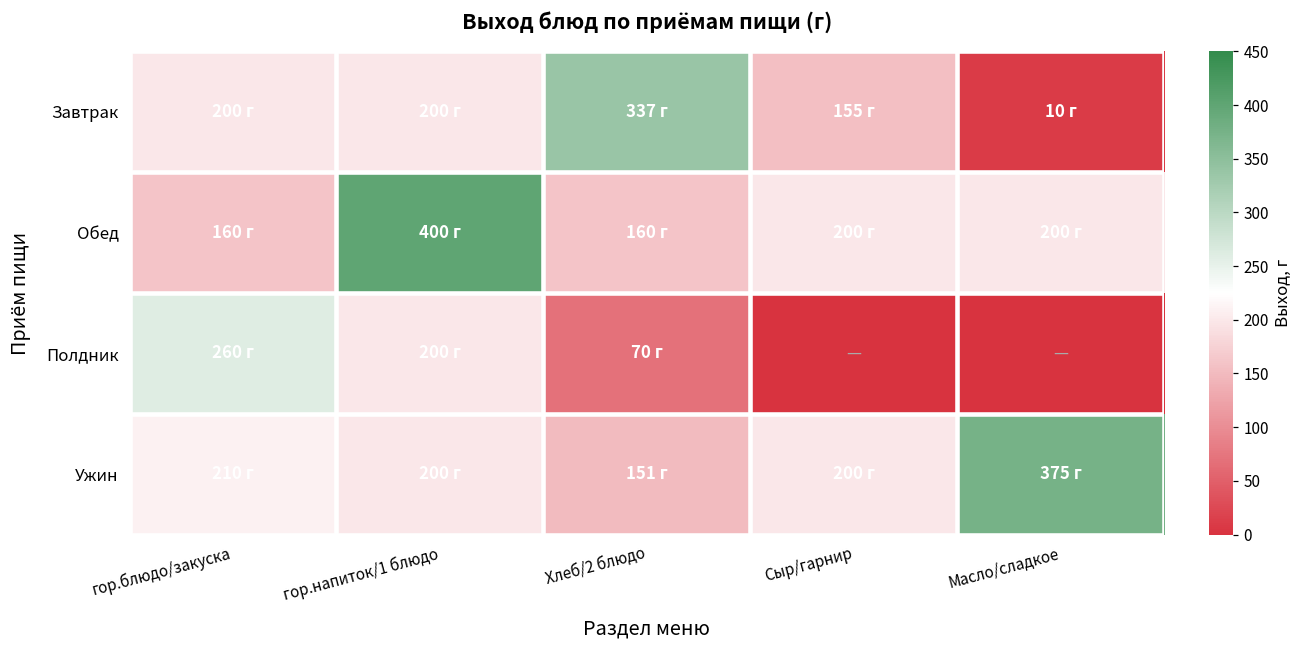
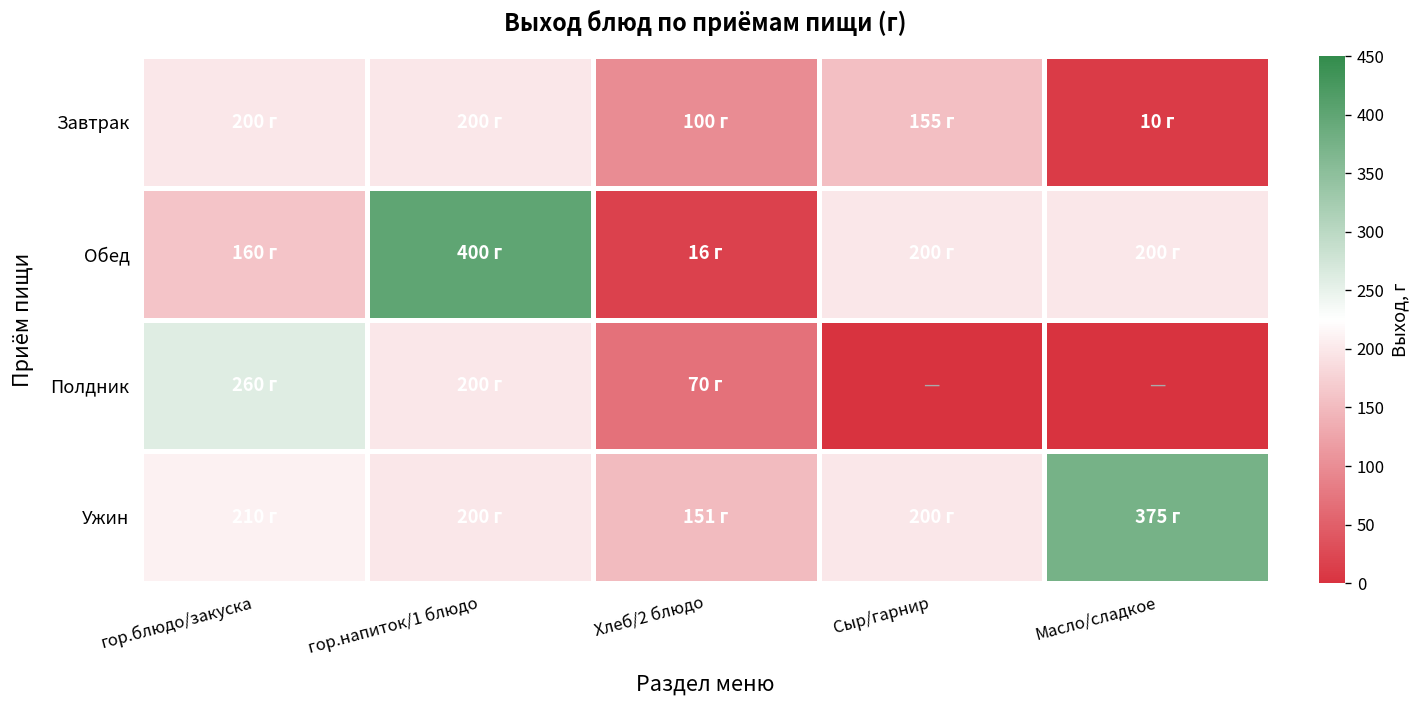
  {
    "Завтрак": {
-     "Хлеб/2 блюдо": 337,
+     "Хлеб/2 блюдо": 100,
      "Сыр/гарнир": 155,
      "Масло/сладкое": 10
    },
    "Обед": {
      "гор.блюдо/закуска": 160,
      "гор.напиток/1 блюдо": 400,
-     "Хлеб/2 блюдо": 160
+     "Хлеб/2 блюдо": 16
    },
    "Полдник": {
      "Хлеб/2 блюдо": 70
    },
    "Ужин": {
      "Хлеб/2 блюдо": 151,
      "Масло/сладкое": 375
    }
  }
